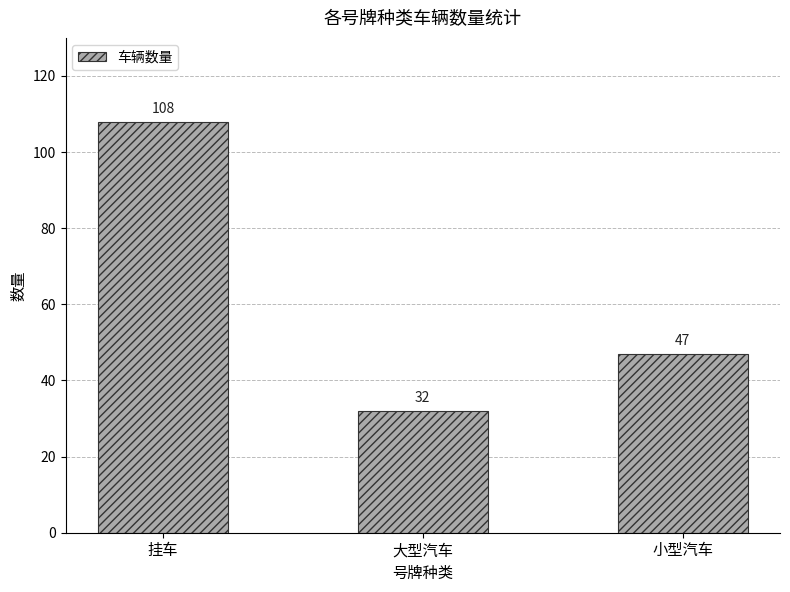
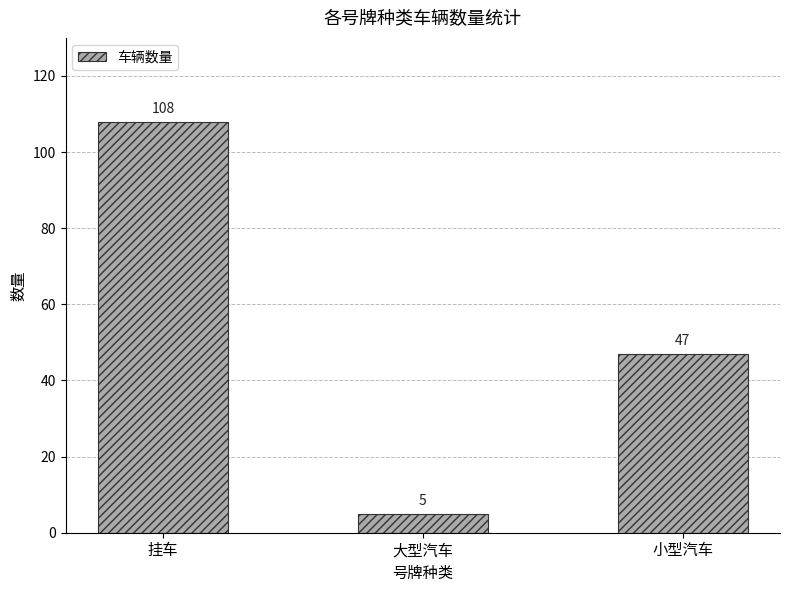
  {
    "挂车": 108,
-   "大型汽车": 32,
+   "大型汽车": 5,
    "小型汽车": 47
  }
